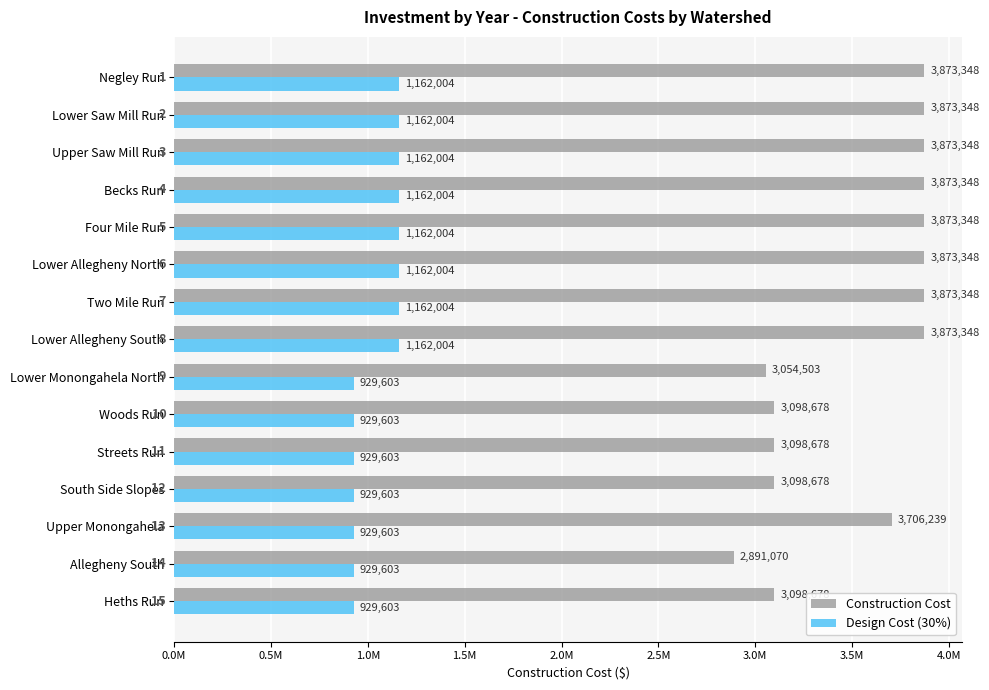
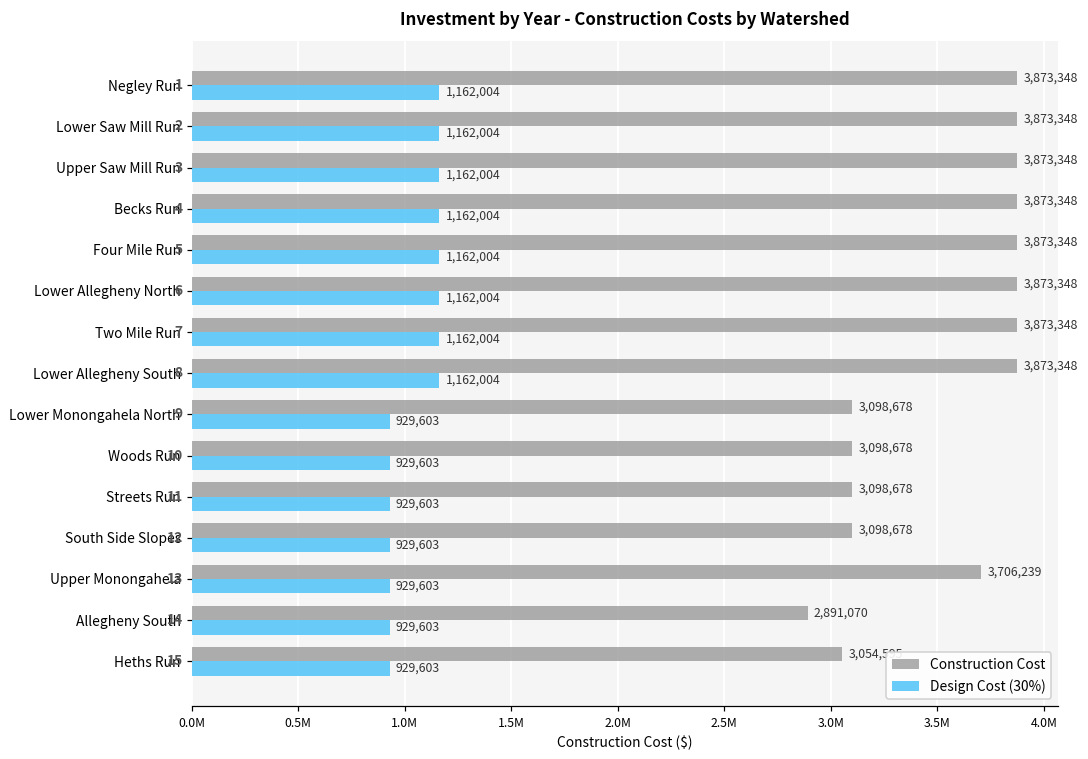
  {
    "Construction Cost": {
      "Negley Run": "3,873,348",
      "Lower Saw Mill Run": "3,873,348",
      "Upper Saw Mill Run": "3,873,348",
      "Becks Run": "3,873,348",
      "Four Mile Run": "3,873,348",
      "Lower Allegheny North": "3,873,348",
      "Two Mile Run": "3,873,348",
      "Lower Allegheny South": "3,873,348",
-     "Lower Monongahela North": "3,054,503",
+     "Lower Monongahela North": "3,098,678",
      "Woods Run": "3,098,678",
      "Streets Run": "3,098,678",
      "South Side Slopes": "3,098,678",
      "Upper Monongahela": "3,706,239",
      "Allegheny South": "2,891,070",
-     "Heths Run": "3100000"
+     "Heths Run": "3050000"
    },
    "Design Cost (30%)": {
      "Negley Run": "1,162,004",
      "Lower Saw Mill Run": "1,162,004",
      "Upper Saw Mill Run": "1,162,004",
      "Becks Run": "1,162,004",
      "Four Mile Run": "1,162,004",
      "Lower Allegheny North": "1,162,004",
      "Two Mile Run": "1,162,004",
      "Lower Allegheny South": "1,162,004",
      "Lower Monongahela North": "929,603",
      "Woods Run": "929,603",
      "Streets Run": "929,603",
      "South Side Slopes": "929,603",
      "Upper Monongahela": "929,603",
      "Allegheny South": "929,603",
      "Heths Run": "929,603"
    }
  }
